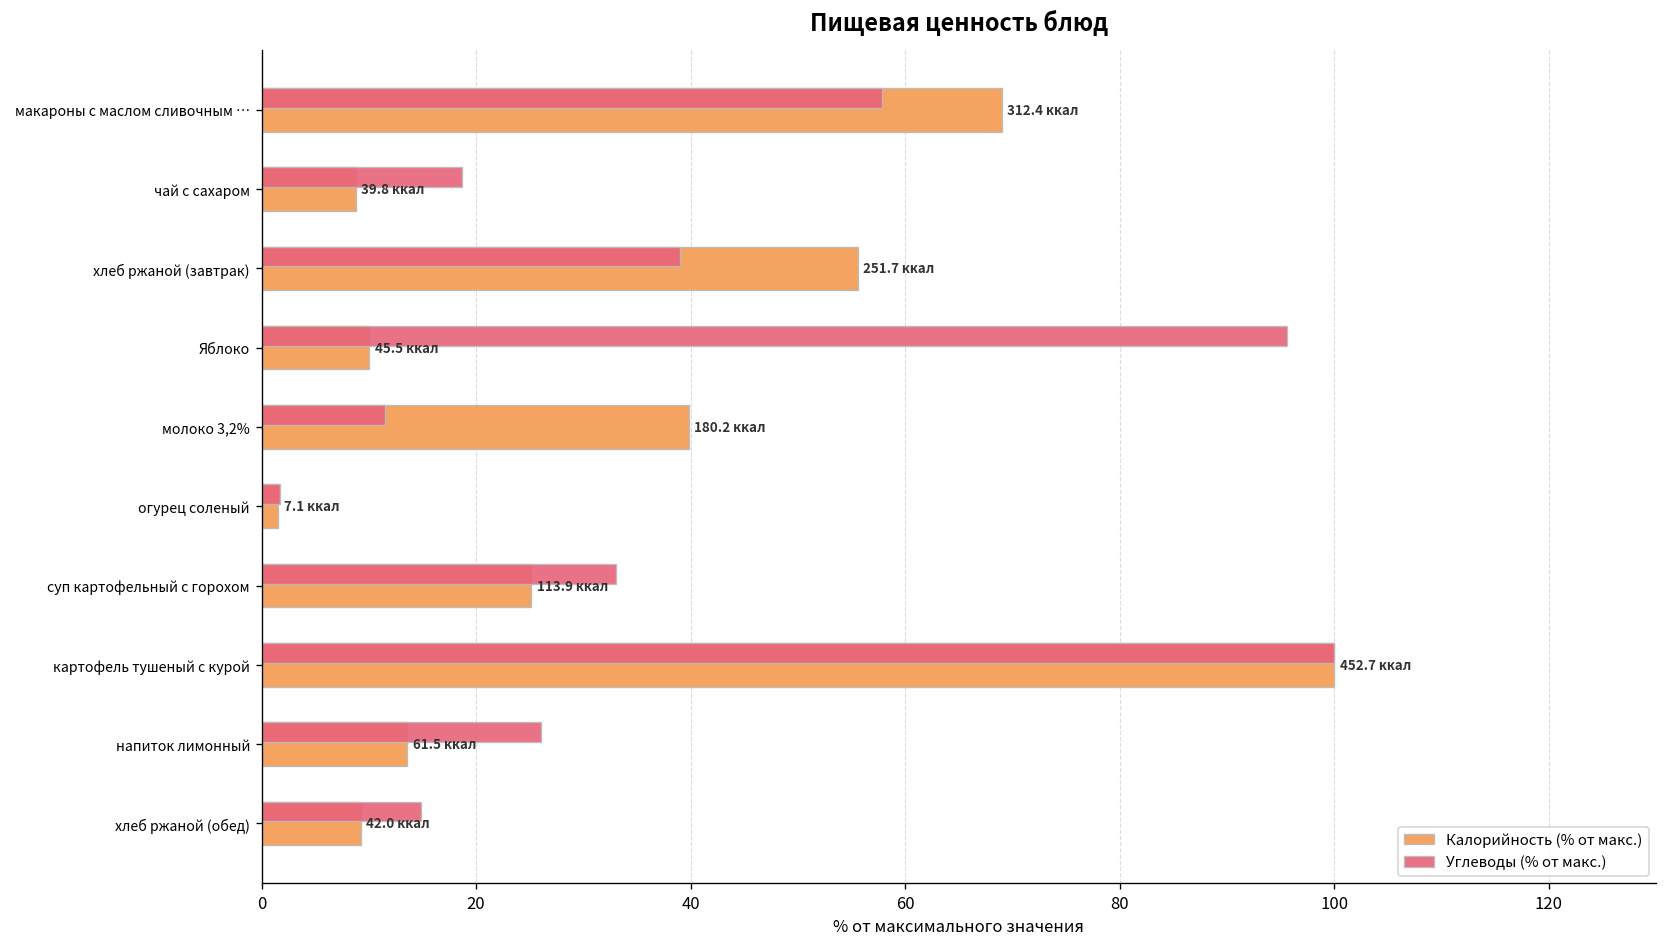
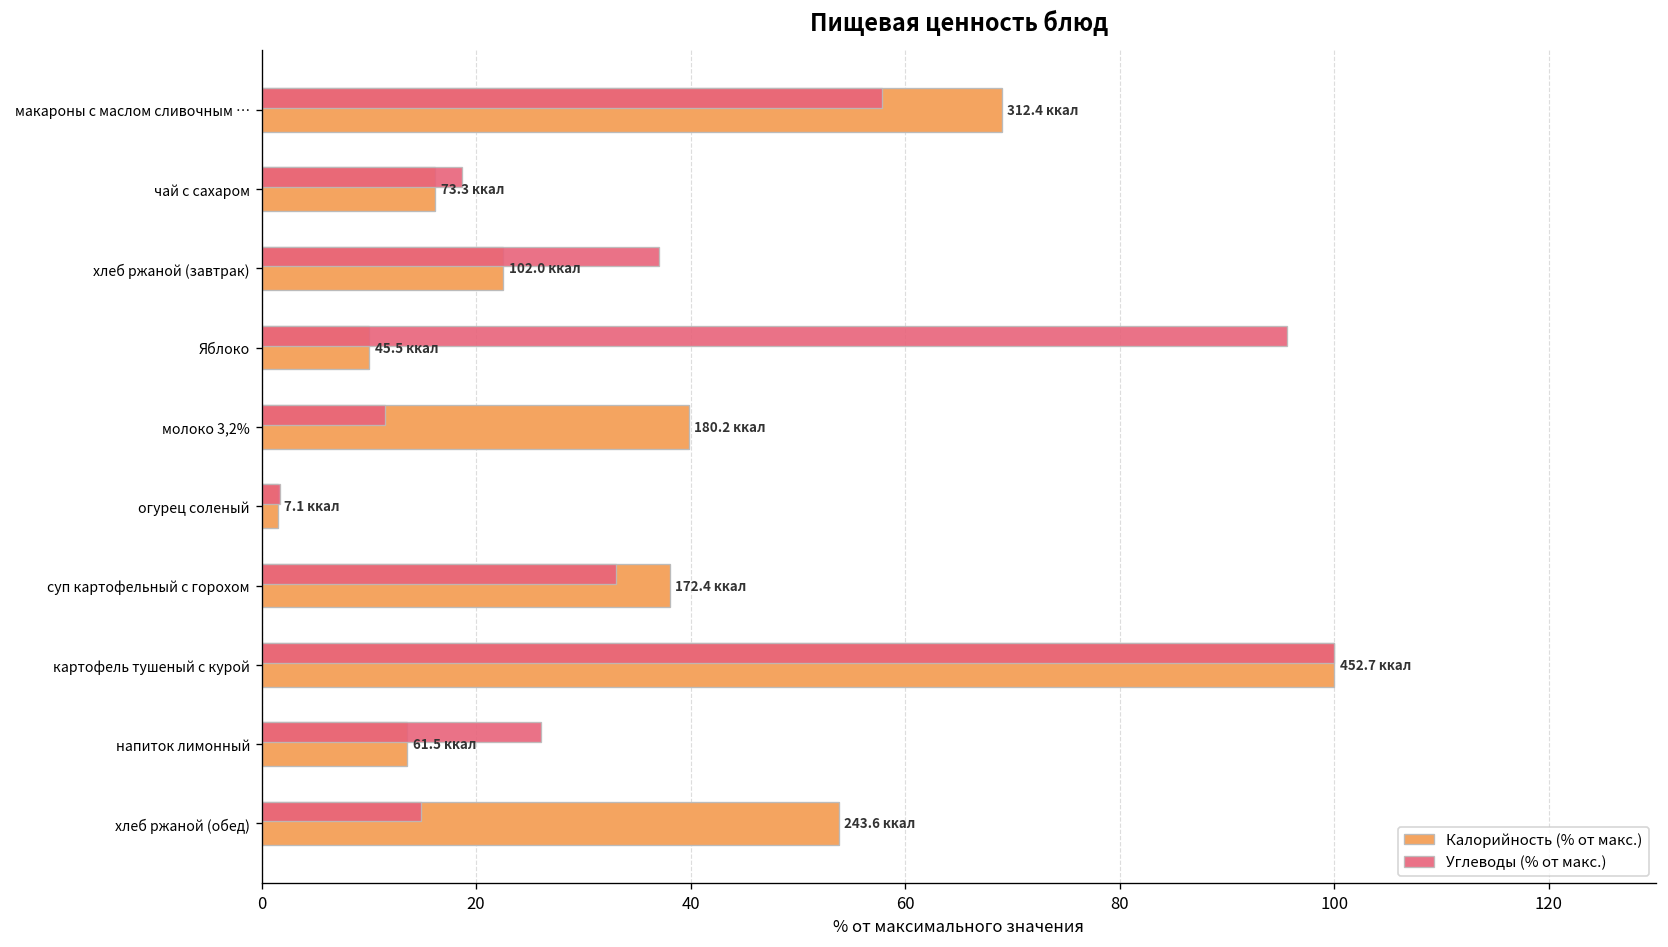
  {
    "Калорийность (% от макс.)": {
-     "чай с сахаром": 39.8,
-     "хлеб ржаной (завтрак)": 251.7,
-     "суп картофельный с горохом": 113.9,
-     "хлеб ржаной (обед)": 42.0
+     "чай с сахаром": 73.3,
+     "хлеб ржаной (завтрак)": 102.0,
+     "суп картофельный с горохом": 172.4,
+     "хлеб ржаной (обед)": 243.6
    },
    "Углеводы (% от макс.)": {
-     "хлеб ржаной (завтрак)": 39,
+     "хлеб ржаной (завтрак)": 37,
      "Яблоко": 96,
      "картофель тушеный с курой": 100,
      "напиток лимонный": 26
    }
  }
